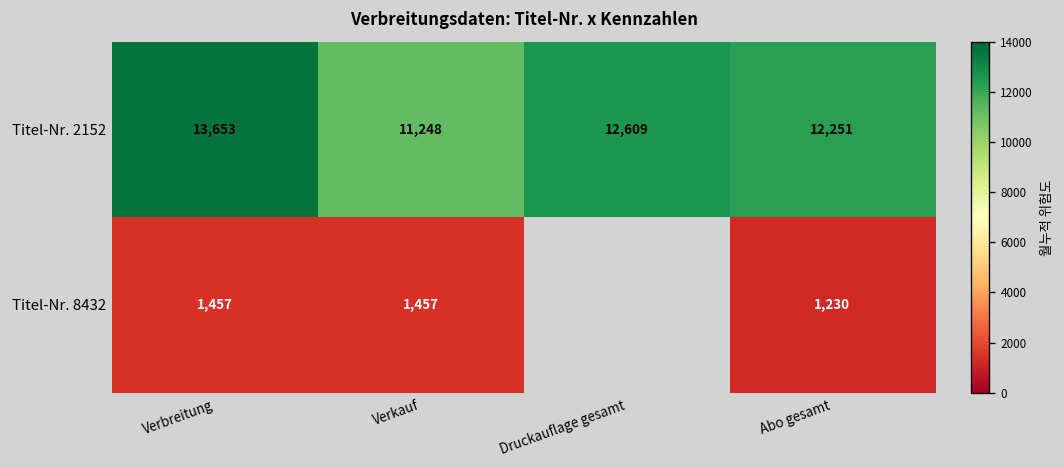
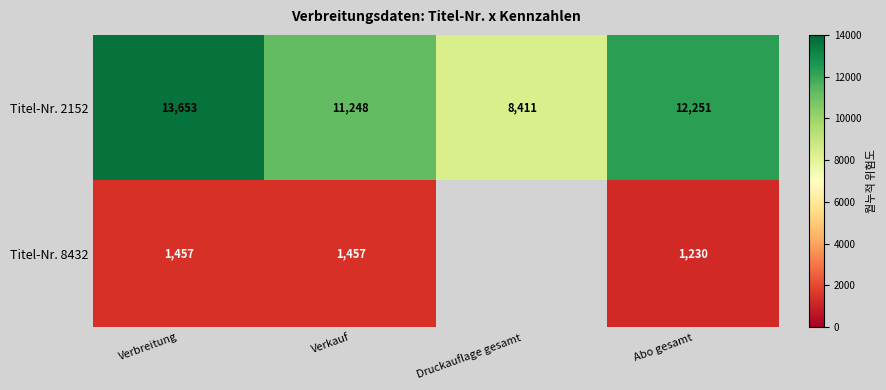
  {
    "Titel-Nr. 2152": {
      "Verbreitung": "13,653",
      "Verkauf": "11,248",
-     "Druckauflage gesamt": "12,609",
+     "Druckauflage gesamt": "8,411",
      "Abo gesamt": "12,251"
    },
    "Titel-Nr. 8432": {
      "Verbreitung": "1,457",
      "Verkauf": "1,457",
      "Abo gesamt": "1,230"
    }
  }
